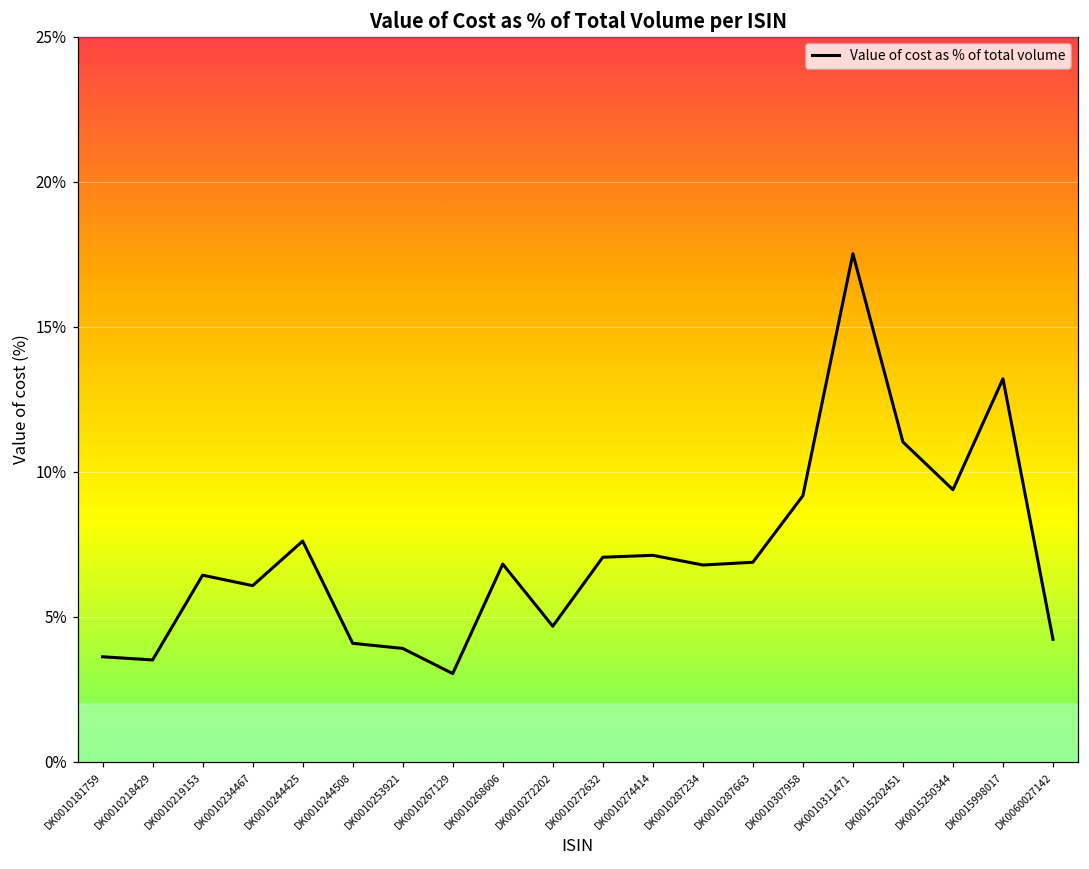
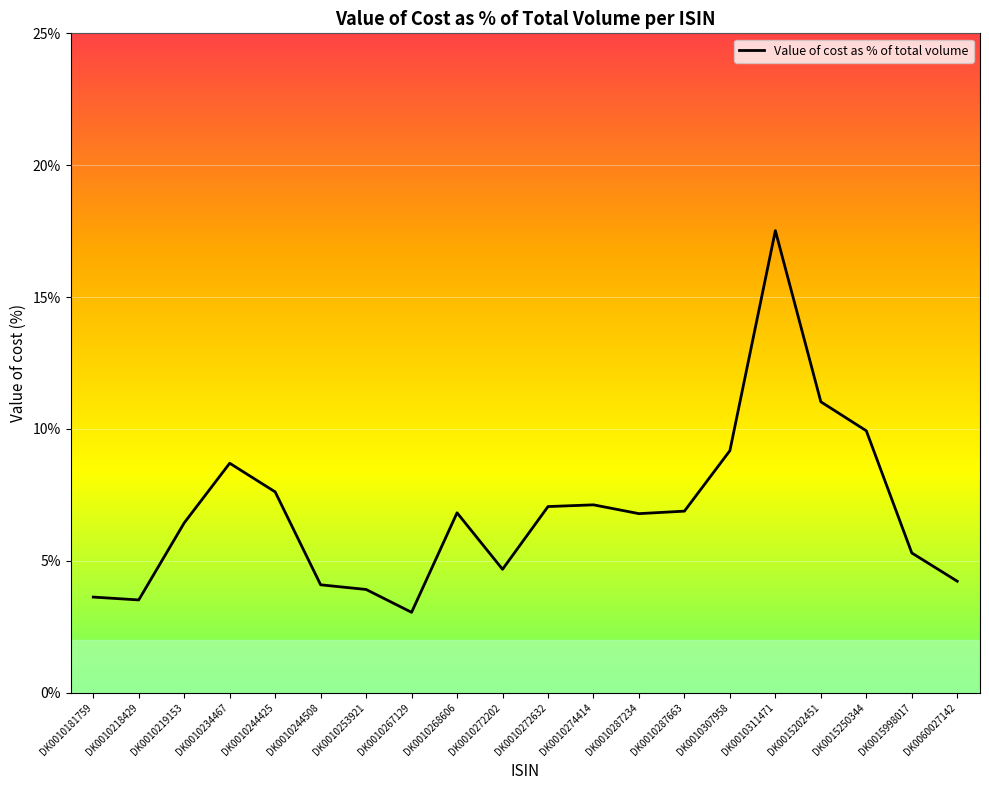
  {
    "DK0010181759": "3.6%",
    "DK0010218429": "3.5%",
    "DK0010219153": "6.4%",
-   "DK0010234467": "6.1%",
+   "DK0010234467": "8.7%",
    "DK0010244425": "7.6%",
    "DK0010244508": "4.1%",
    "DK0010253921": "3.9%",
    "DK0010267129": "3.0%",
    "DK0010268606": "6.8%",
    "DK0010272202": "4.7%",
    "DK0010272632": "7.1%",
    "DK0010274414": "7.1%",
    "DK0010287234": "6.8%",
    "DK0010287663": "6.9%",
    "DK0010307958": "9.2%",
    "DK0010311471": "17.5%",
    "DK0015202451": "11.0%",
-   "DK0015250344": "9.4%",
-   "DK0015998017": "13.2%",
+   "DK0015250344": "9.9%",
+   "DK0015998017": "5.3%",
    "DK0060027142": "4.2%"
  }
